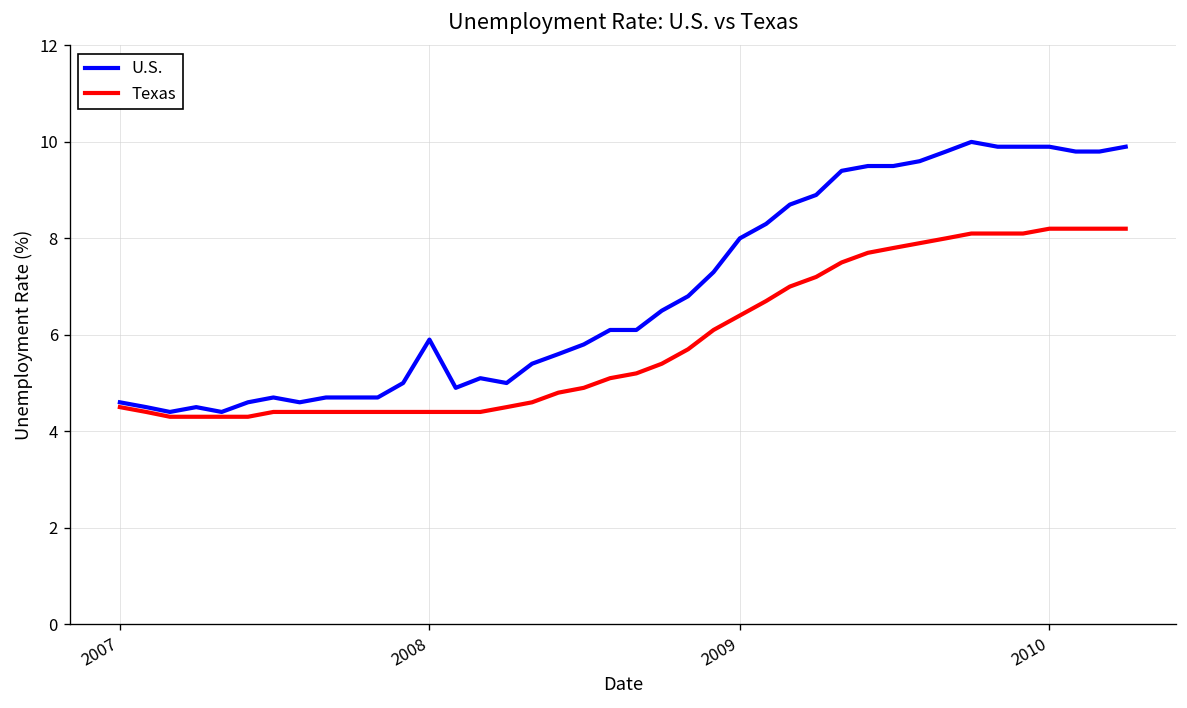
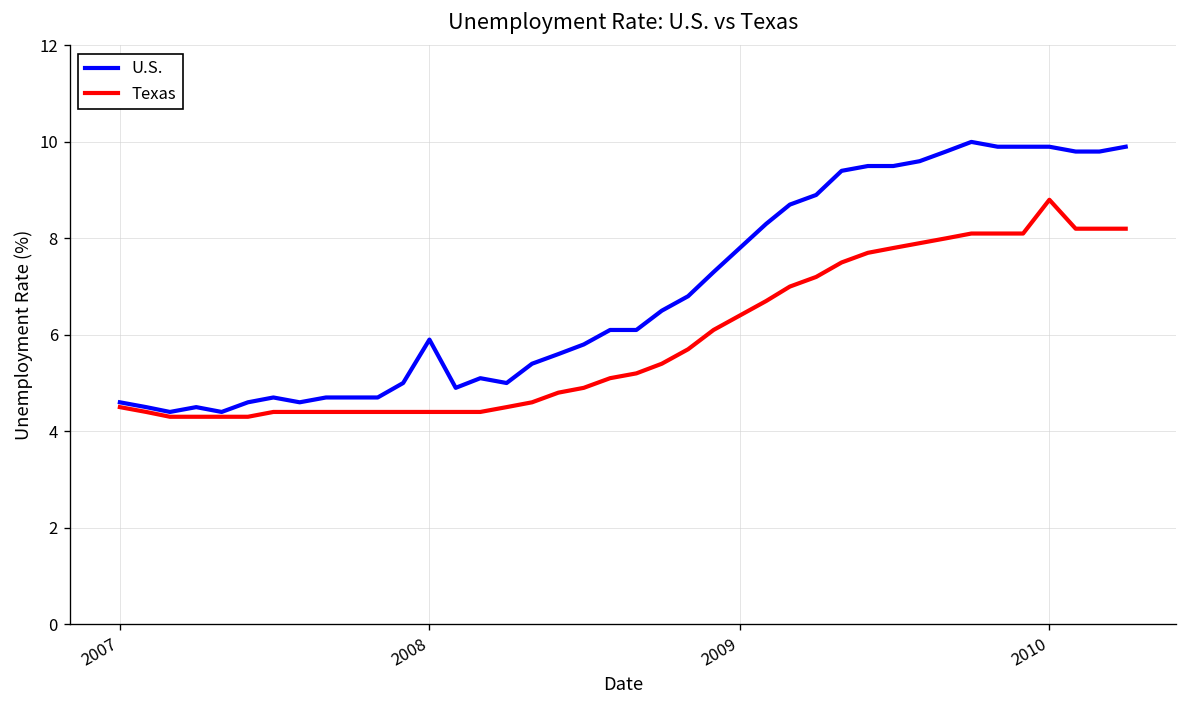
  {
    "U.S.": {
      "2007": 4.6,
      "2008": 5.9,
-     "2009": 8.0,
+     "2009": 7.8,
      "2010": 9.9
    },
    "Texas": {
      "2007": 4.5,
      "2008": 4.4,
      "2009": 6.4,
-     "2010": 8.2
+     "2010": 8.8
    }
  }
